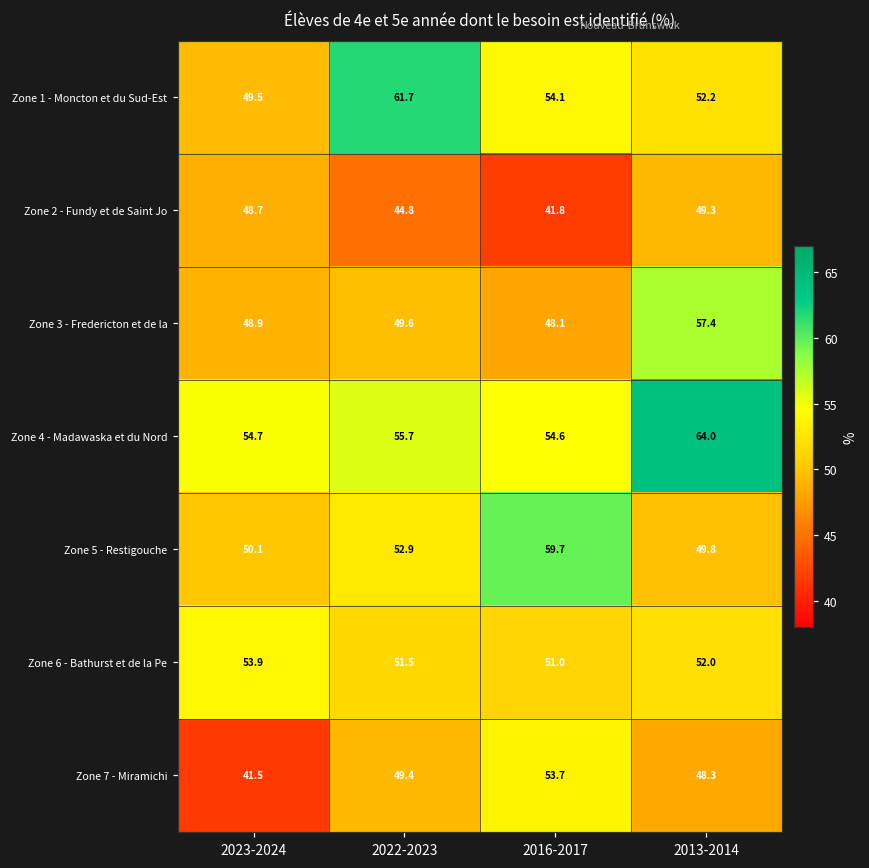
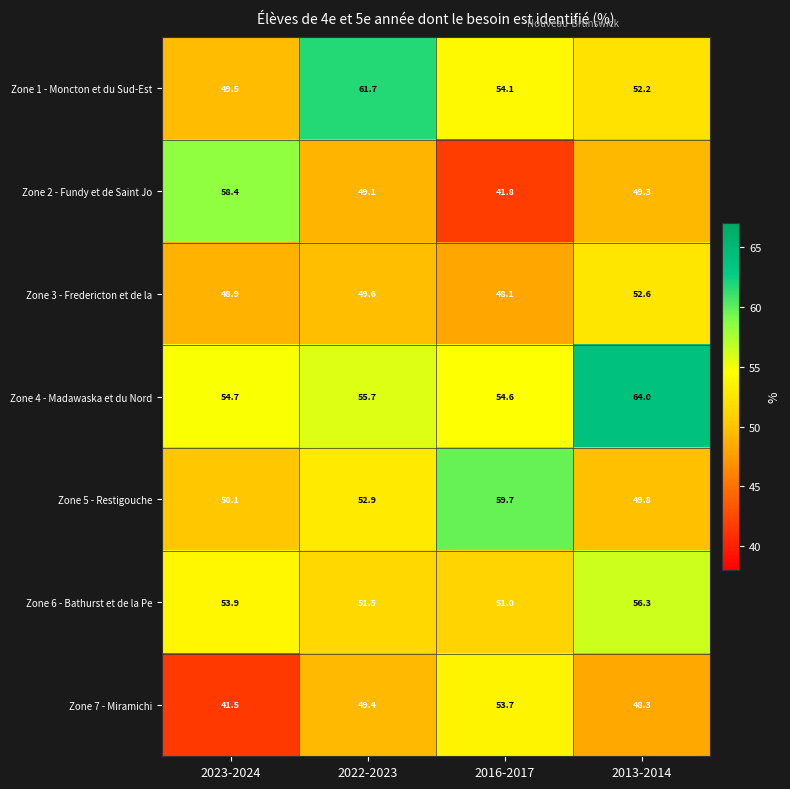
  {
    "Zone 1 - Moncton et du Sud-Est": {
      "2023-2024": 49.5,
      "2022-2023": 61.7,
      "2016-2017": 54.1,
      "2013-2014": 52.2
    },
    "Zone 2 - Fundy et de Saint Jo": {
-     "2023-2024": 48.7,
-     "2022-2023": 44.8,
+     "2023-2024": 58.4,
+     "2022-2023": 49.1,
      "2016-2017": 41.8,
      "2013-2014": 49.3
    },
    "Zone 3 - Fredericton et de la": {
      "2023-2024": 48.9,
      "2022-2023": 49.6,
      "2016-2017": 48.1,
-     "2013-2014": 57.4
+     "2013-2014": 52.6
    },
    "Zone 4 - Madawaska et du Nord": {
      "2023-2024": 54.7,
      "2022-2023": 55.7,
      "2016-2017": 54.6,
      "2013-2014": 64.0
    },
    "Zone 5 - Restigouche": {
      "2023-2024": 50.1,
      "2022-2023": 52.9,
      "2016-2017": 59.7,
      "2013-2014": 49.8
    },
    "Zone 6 - Bathurst et de la Pe": {
      "2023-2024": 53.9,
      "2022-2023": 51.5,
      "2016-2017": 51.0,
-     "2013-2014": 52.0
+     "2013-2014": 56.3
    },
    "Zone 7 - Miramichi": {
      "2023-2024": 41.5,
      "2022-2023": 49.4,
      "2016-2017": 53.7,
      "2013-2014": 48.3
    }
  }
